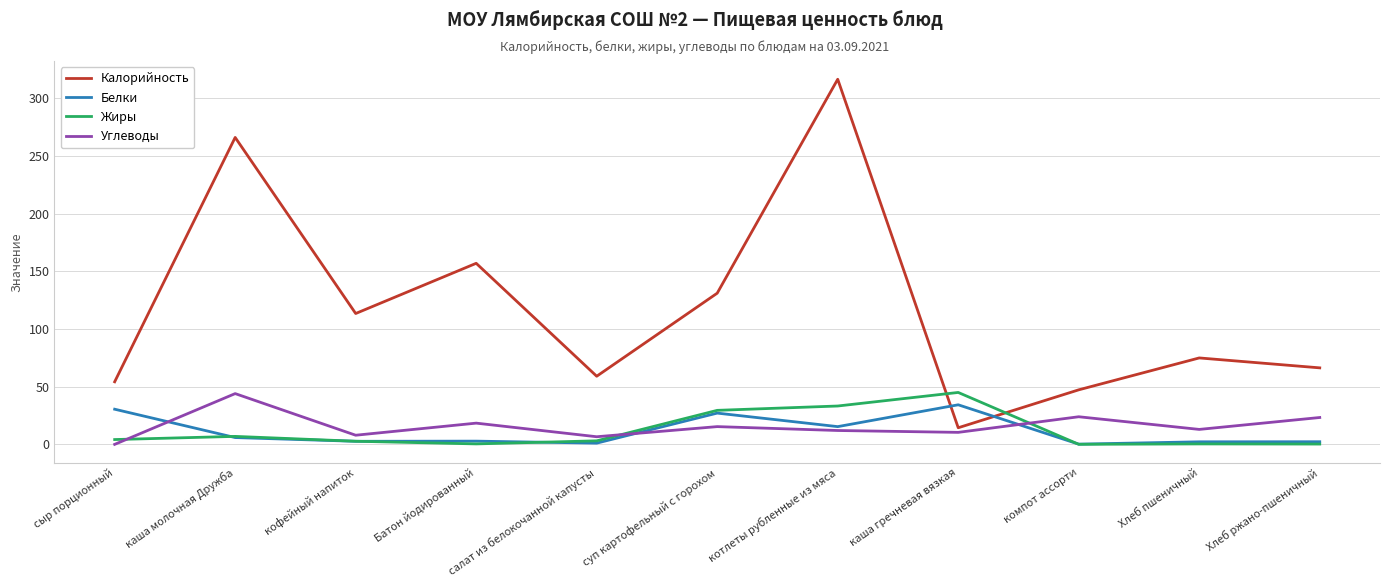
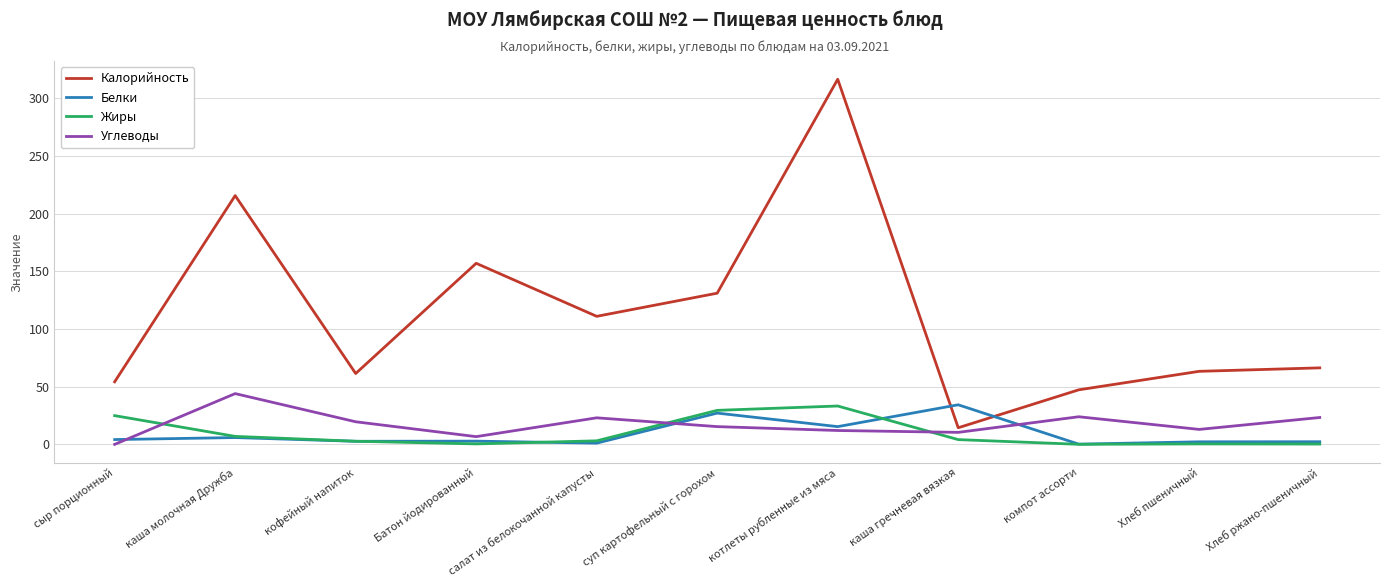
  {
    "Калорийность": {
      "сыр порционный": 54,
-     "каша молочная Дружба": 266,
-     "кофейный напиток": 113,
+     "каша молочная Дружба": 216,
+     "кофейный напиток": 61,
      "Батон йодированный": 157,
-     "салат из белокочанной капусты": 59,
+     "салат из белокочанной капусты": 111,
      "суп картофельный с горохом": 131,
      "котлеты рубленные из мяса": 316,
      "каша гречневая вязкая": 14,
      "компот ассорти": 47,
-     "Хлеб пшеничный": 75,
+     "Хлеб пшеничный": 63,
      "Хлеб ржано-пшеничный": 66
    },
    "Белки": {
-     "сыр порционный": 30,
+     "сыр порционный": 4,
      "Батон йодированный": 3,
      "суп картофельный с горохом": 27,
      "котлеты рубленные из мяса": 15,
      "каша гречневая вязкая": 34
    },
    "Жиры": {
-     "сыр порционный": 4,
+     "сыр порционный": 25,
      "Батон йодированный": 0,
      "суп картофельный с горохом": 29,
      "котлеты рубленные из мяса": 33,
-     "каша гречневая вязкая": 45
+     "каша гречневая вязкая": 4
    },
    "Углеводы": {
      "сыр порционный": 0,
      "каша молочная Дружба": 44,
-     "кофейный напиток": 8,
-     "Батон йодированный": 18,
-     "салат из белокочанной капусты": 7,
+     "кофейный напиток": 20,
+     "Батон йодированный": 7,
+     "салат из белокочанной капусты": 23,
      "суп картофельный с горохом": 15,
      "котлеты рубленные из мяса": 12,
      "каша гречневая вязкая": 10,
      "компот ассорти": 24,
      "Хлеб пшеничный": 13,
      "Хлеб ржано-пшеничный": 23
    }
  }
